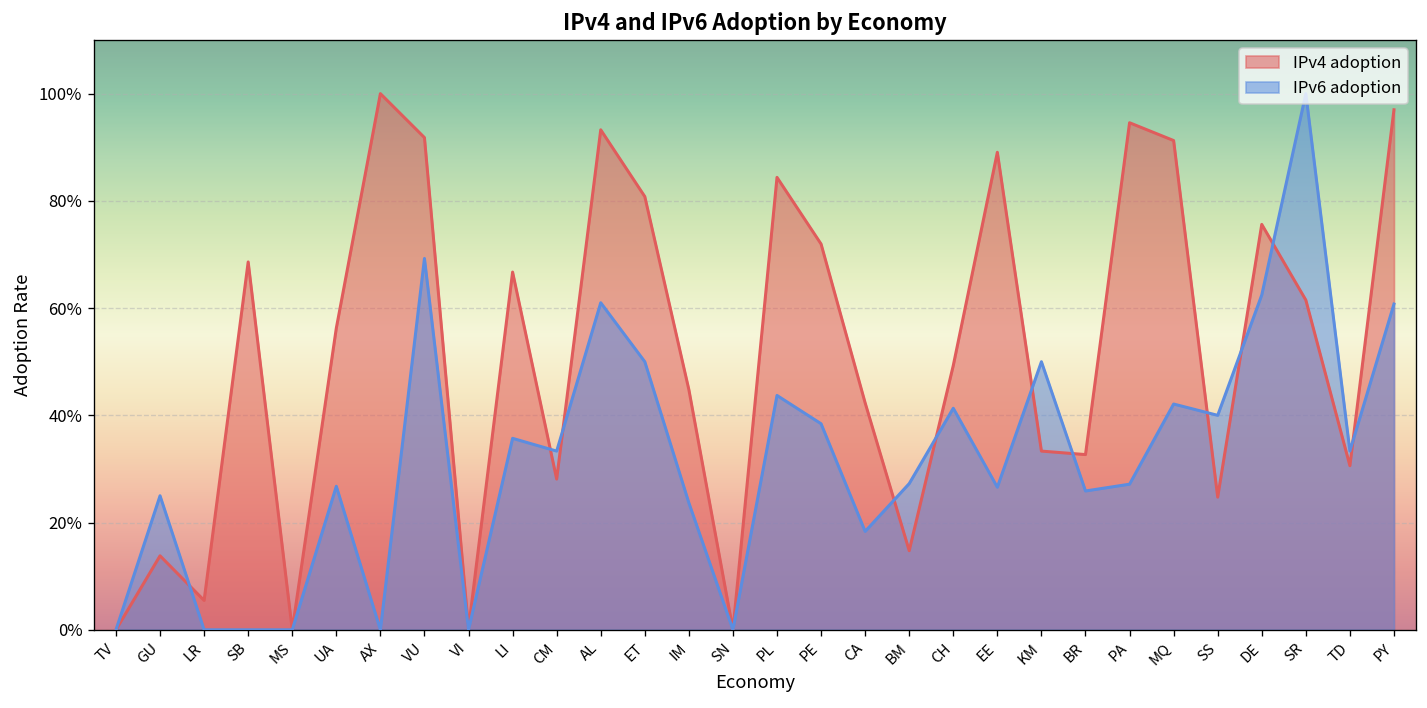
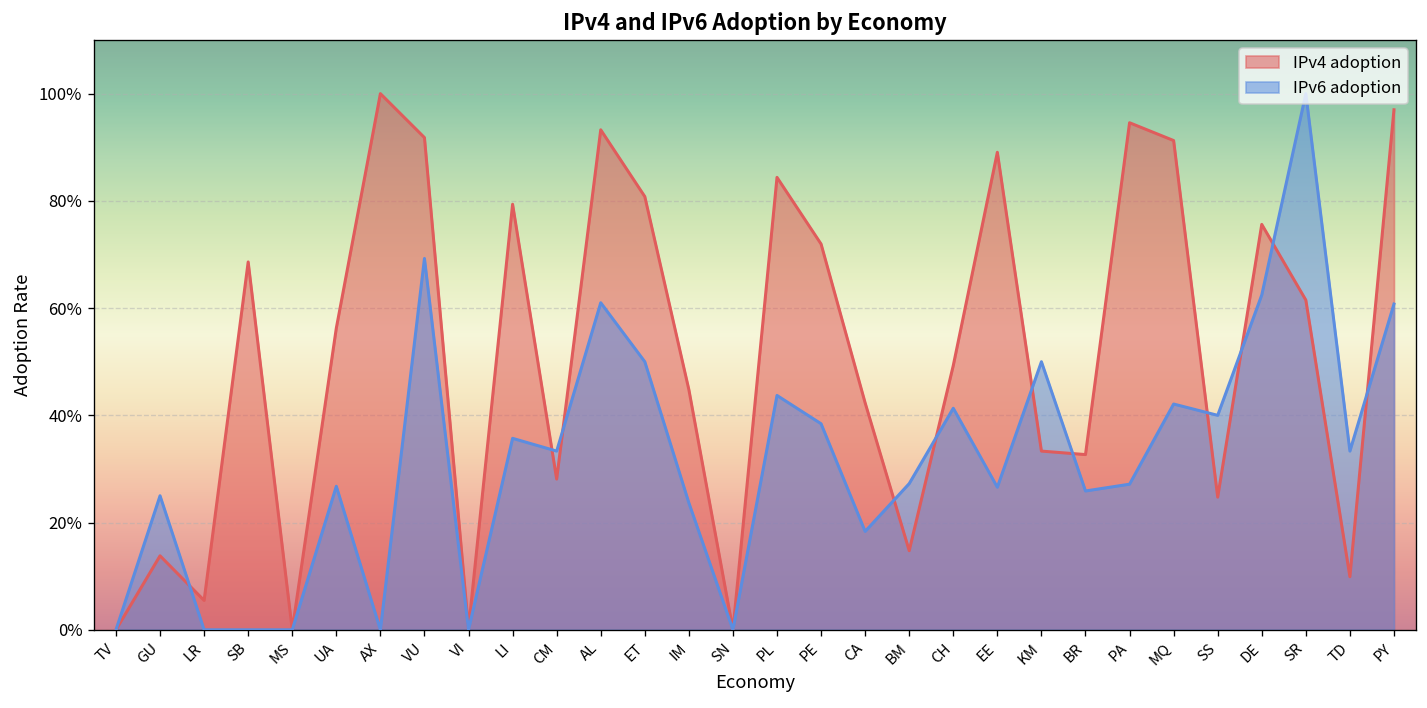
  {
    "IPv4 adoption": {
      "GU": "14%",
      "LR": "5%",
      "SB": "69%",
      "UA": "56%",
      "AX": "100%",
      "VU": "92%",
-     "LI": "67%",
+     "LI": "79%",
      "CM": "28%",
      "AL": "93%",
      "ET": "81%",
      "IM": "45%",
      "PL": "84%",
      "PE": "72%",
      "CA": "42%",
      "BM": "15%",
      "CH": "49%",
      "EE": "89%",
      "KM": "33%",
      "BR": "33%",
      "PA": "95%",
      "MQ": "91%",
      "SS": "25%",
      "DE": "76%",
      "SR": "62%",
-     "TD": "31%",
+     "TD": "10%",
      "PY": "97%"
    },
    "IPv6 adoption": {
      "GU": "25%",
      "LR": "0%",
      "SB": "0%",
      "UA": "27%",
      "AX": "0%",
      "VU": "69%",
      "LI": "36%",
      "CM": "33%",
      "AL": "61%",
      "ET": "50%",
      "IM": "24%",
      "PL": "44%",
      "PE": "38%",
      "CA": "18%",
      "BM": "27%",
      "CH": "41%",
      "EE": "27%",
      "KM": "50%",
      "BR": "26%",
      "PA": "27%",
      "MQ": "42%",
      "SS": "40%",
      "DE": "62%",
      "TD": "33%",
      "PY": "61%"
    }
  }
